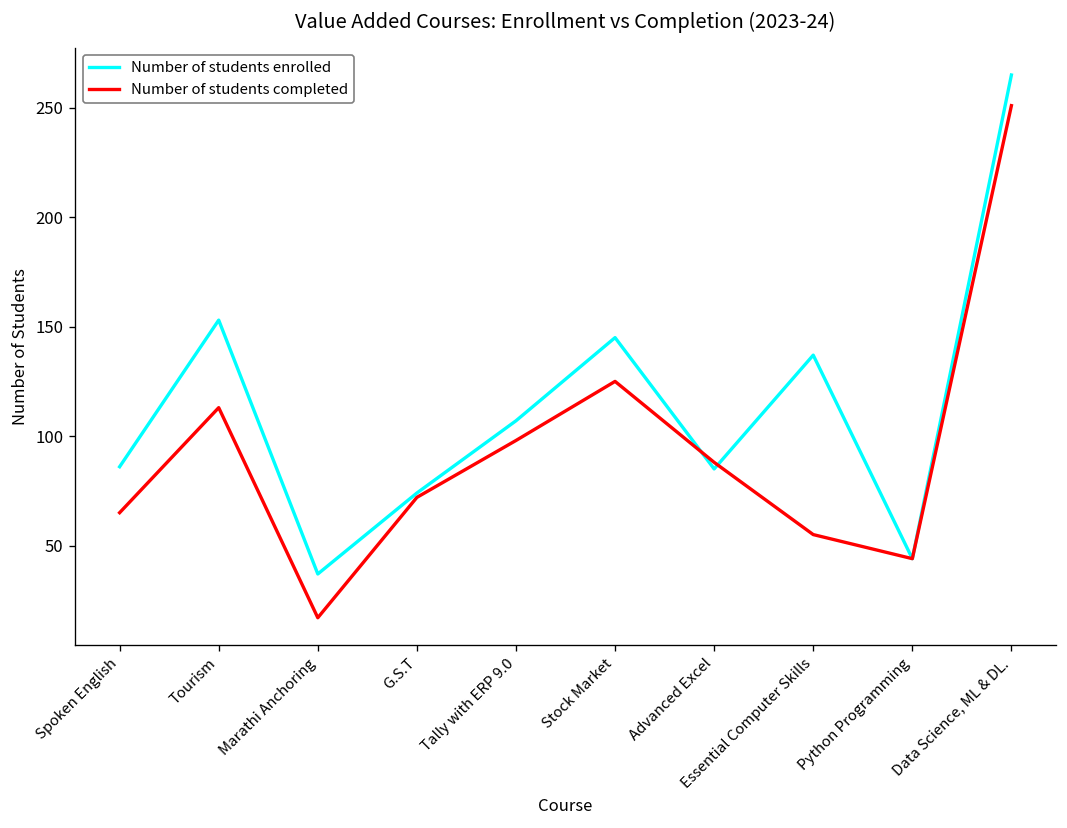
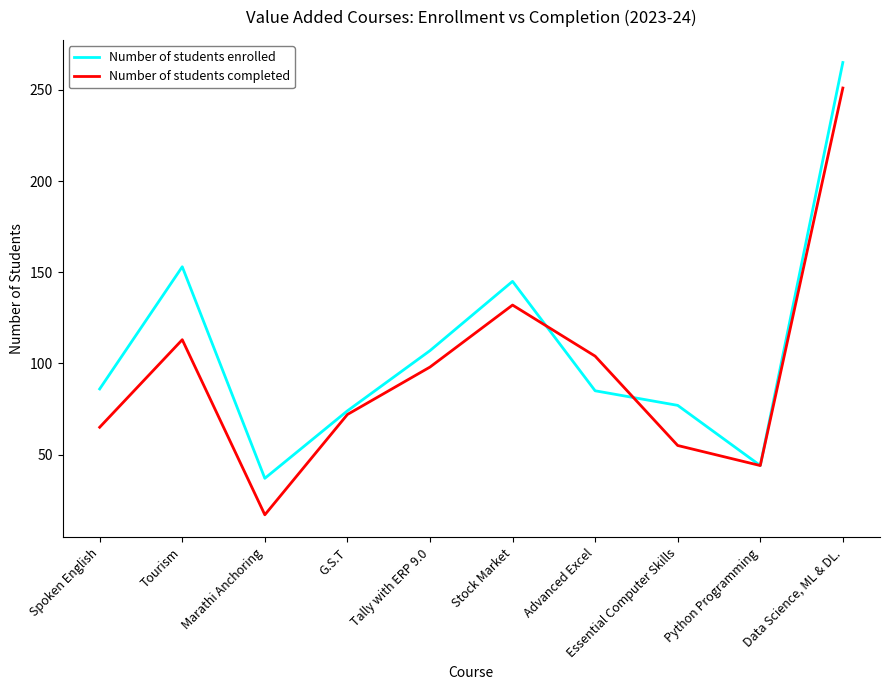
  {
    "Number of students enrolled": {
      "Spoken English": 86,
      "Tourism": 153,
      "Marathi Anchoring": 37,
      "G.S.T": 74,
      "Tally with ERP 9.0": 107,
      "Stock Market": 145,
      "Advanced Excel": 85,
-     "Essential Computer Skills": 137,
+     "Essential Computer Skills": 77,
      "Data Science, ML & DL.": 265
    },
    "Number of students completed": {
      "Spoken English": 65,
      "Tourism": 113,
      "Marathi Anchoring": 17,
      "G.S.T": 72,
      "Tally with ERP 9.0": 98,
-     "Stock Market": 125,
-     "Advanced Excel": 88,
+     "Stock Market": 132,
+     "Advanced Excel": 104,
      "Essential Computer Skills": 55,
      "Data Science, ML & DL.": 251
    }
  }
